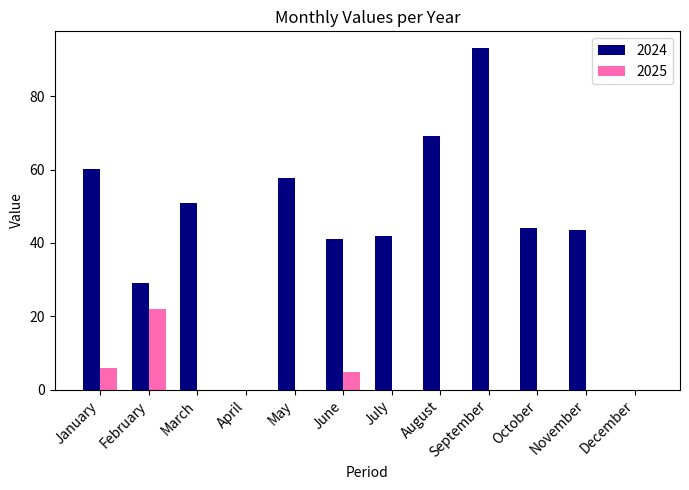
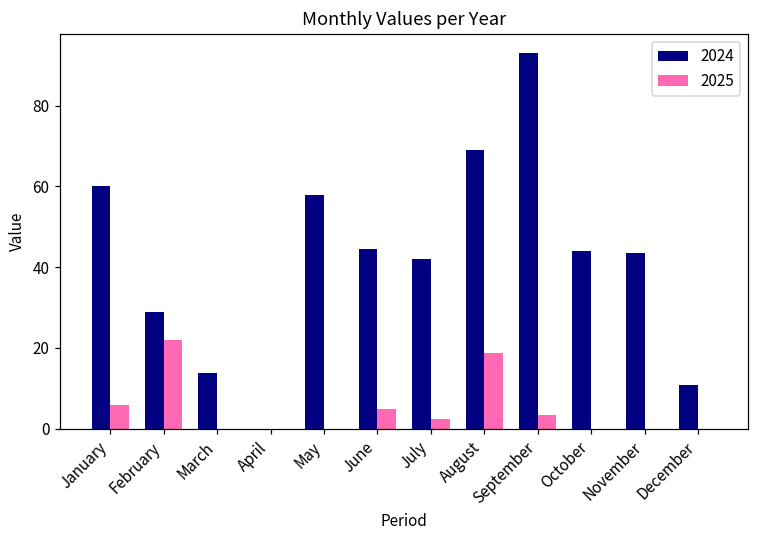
  {
    "2024": {
      "January": 60,
      "February": 29,
-     "March": 51,
+     "March": 14,
      "April": 0,
      "May": 58,
-     "June": 41,
+     "June": 44,
      "July": 42,
      "August": 69,
      "September": 93,
      "October": 44,
      "November": 44,
-     "December": 0
+     "December": 11
    },
    "2025": {
      "January": 6,
      "February": 22,
      "March": 0,
      "April": 0,
      "May": 0,
      "June": 5,
-     "July": 0,
-     "August": 0,
-     "September": 0,
+     "July": 2,
+     "August": 19,
+     "September": 3,
      "October": 0,
      "November": 0,
      "December": 0
    }
  }
